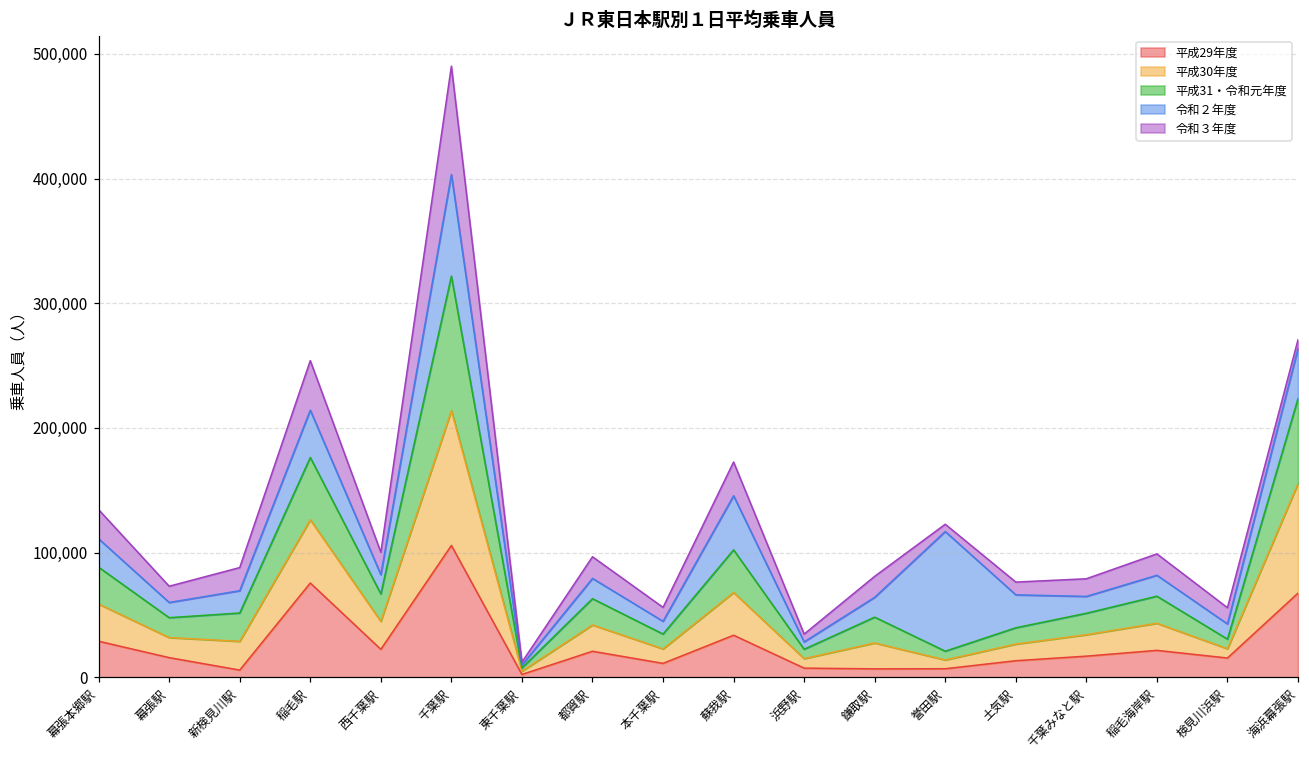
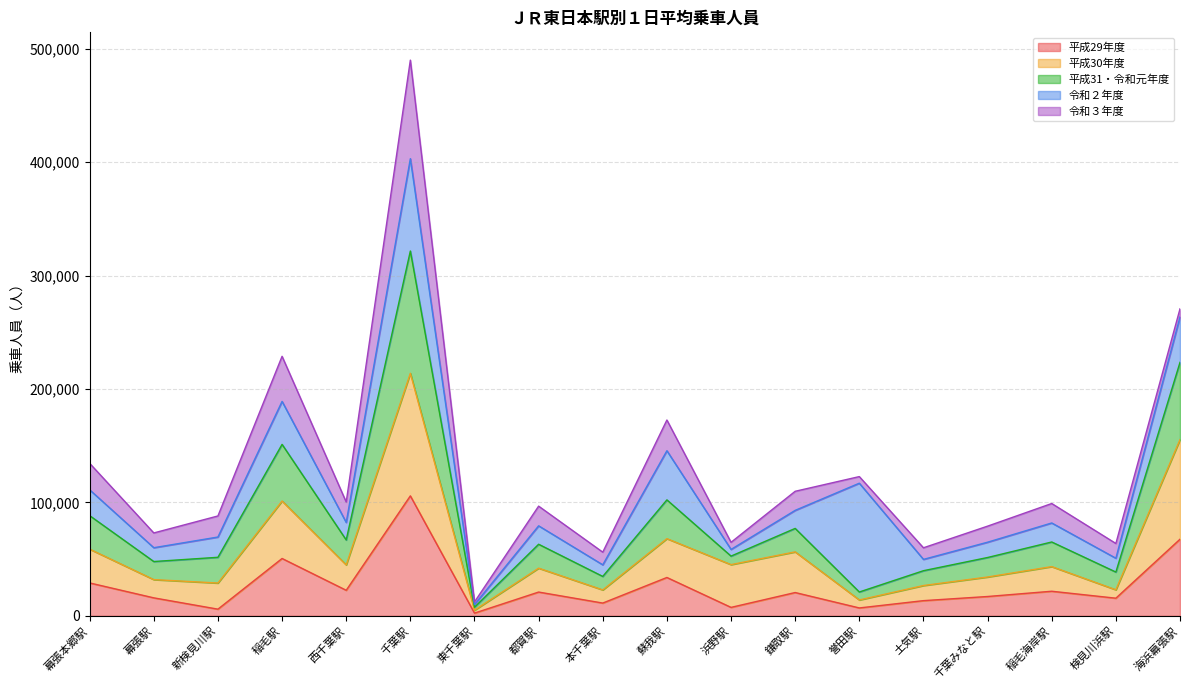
  {
    "平成29年度": {
      "幕張本郷駅": "29,000",
      "幕張駅": "16,000",
      "新検見川駅": "6,000",
-     "稲毛駅": "76,000",
+     "稲毛駅": "51,000",
      "西千葉駅": "23,000",
      "千葉駅": "106,000",
      "東千葉駅": "2,000",
      "都賀駅": "21,000",
      "本千葉駅": "11,000",
      "蘇我駅": "34,000",
      "浜野駅": "7,000",
-     "鎌取駅": "7,000",
+     "鎌取駅": "21,000",
      "誉田駅": "7,000",
      "土気駅": "13,000",
      "千葉みなと駅": "17,000",
      "稲毛海岸駅": "22,000",
      "検見川浜駅": "16,000",
      "海浜幕張駅": "68,000"
    },
    "平成30年度": {
      "幕張本郷駅": "30,000",
      "幕張駅": "16,000",
      "新検見川駅": "23,000",
      "稲毛駅": "51,000",
      "西千葉駅": "22,000",
      "千葉駅": "108,000",
      "東千葉駅": "3,000",
      "都賀駅": "21,000",
      "本千葉駅": "12,000",
      "蘇我駅": "34,000",
-     "浜野駅": "8,000",
-     "鎌取駅": "21,000",
+     "浜野駅": "38,000",
+     "鎌取駅": "36,000",
      "誉田駅": "7,000",
      "土気駅": "13,000",
      "千葉みなと駅": "17,000",
      "稲毛海岸駅": "22,000",
      "検見川浜駅": "7,000",
      "海浜幕張駅": "88,000"
    },
    "平成31・令和元年度": {
      "幕張本郷駅": "30,000",
      "幕張駅": "16,000",
      "新検見川駅": "23,000",
      "稲毛駅": "50,000",
      "西千葉駅": "22,000",
      "千葉駅": "108,000",
      "東千葉駅": "3,000",
      "都賀駅": "21,000",
      "本千葉駅": "12,000",
      "蘇我駅": "34,000",
      "浜野駅": "8,000",
      "鎌取駅": "21,000",
      "誉田駅": "7,000",
      "土気駅": "13,000",
      "千葉みなと駅": "17,000",
      "稲毛海岸駅": "22,000",
-     "検見川浜駅": "8,000",
+     "検見川浜駅": "16,000",
      "海浜幕張駅": "68,000"
    },
    "令和２年度": {
      "幕張本郷駅": "23,000",
      "幕張駅": "12,000",
      "新検見川駅": "18,000",
      "稲毛駅": "38,000",
      "西千葉駅": "15,000",
      "千葉駅": "81,000",
      "東千葉駅": "2,000",
      "都賀駅": "16,000",
      "本千葉駅": "10,000",
      "蘇我駅": "43,000",
      "浜野駅": "6,000",
      "鎌取駅": "16,000",
      "誉田駅": "96,000",
-     "土気駅": "26,000",
+     "土気駅": "10,000",
      "千葉みなと駅": "14,000",
      "稲毛海岸駅": "17,000",
      "検見川浜駅": "12,000",
      "海浜幕張駅": "40,000"
    },
    "令和３年度": {
      "幕張本郷駅": "23,000",
      "幕張駅": "13,000",
      "新検見川駅": "19,000",
      "稲毛駅": "40,000",
      "西千葉駅": "18,000",
      "千葉駅": "87,000",
      "東千葉駅": "2,000",
      "都賀駅": "17,000",
      "本千葉駅": "11,000",
      "蘇我駅": "27,000",
      "浜野駅": "6,000",
      "鎌取駅": "17,000",
      "誉田駅": "6,000",
      "土気駅": "10,000",
      "千葉みなと駅": "14,000",
      "稲毛海岸駅": "17,000",
      "検見川浜駅": "13,000",
      "海浜幕張駅": "7,000"
    }
  }
